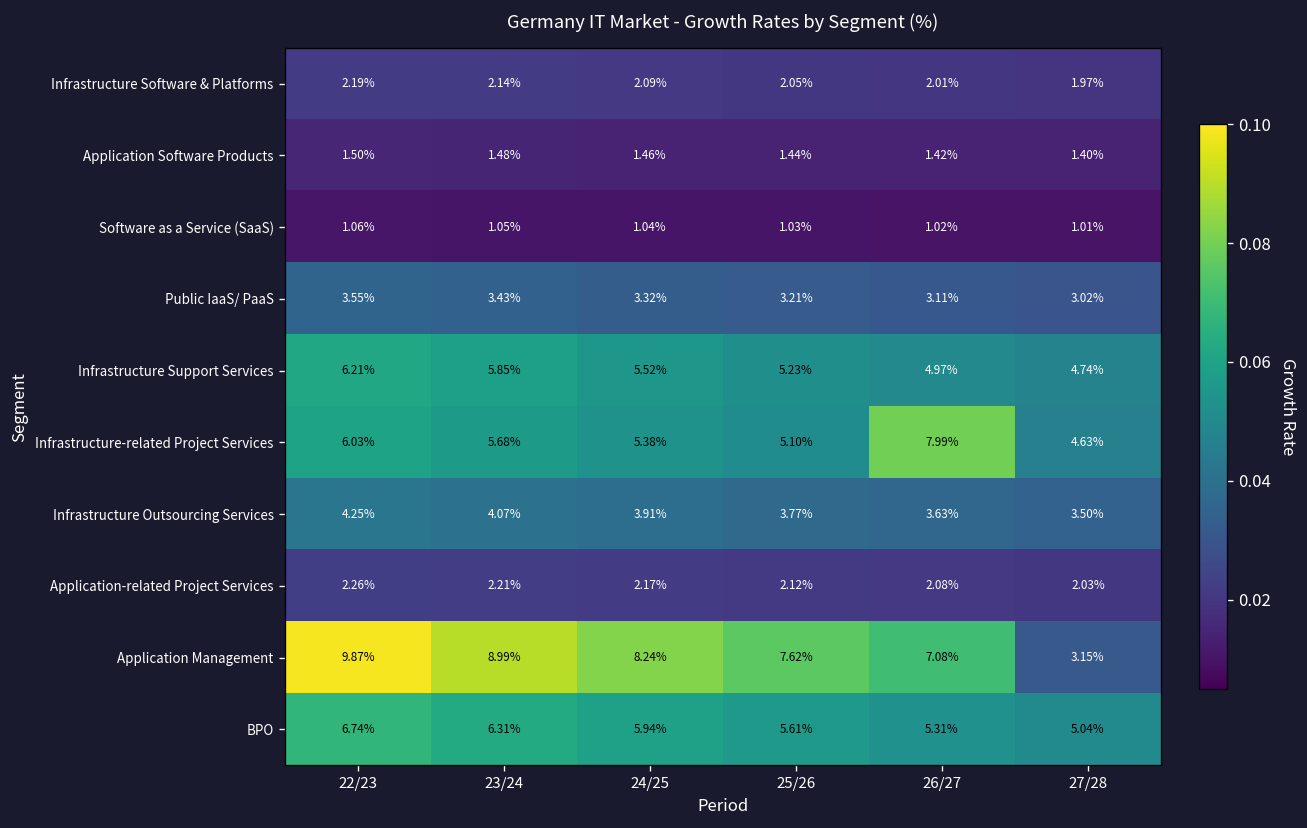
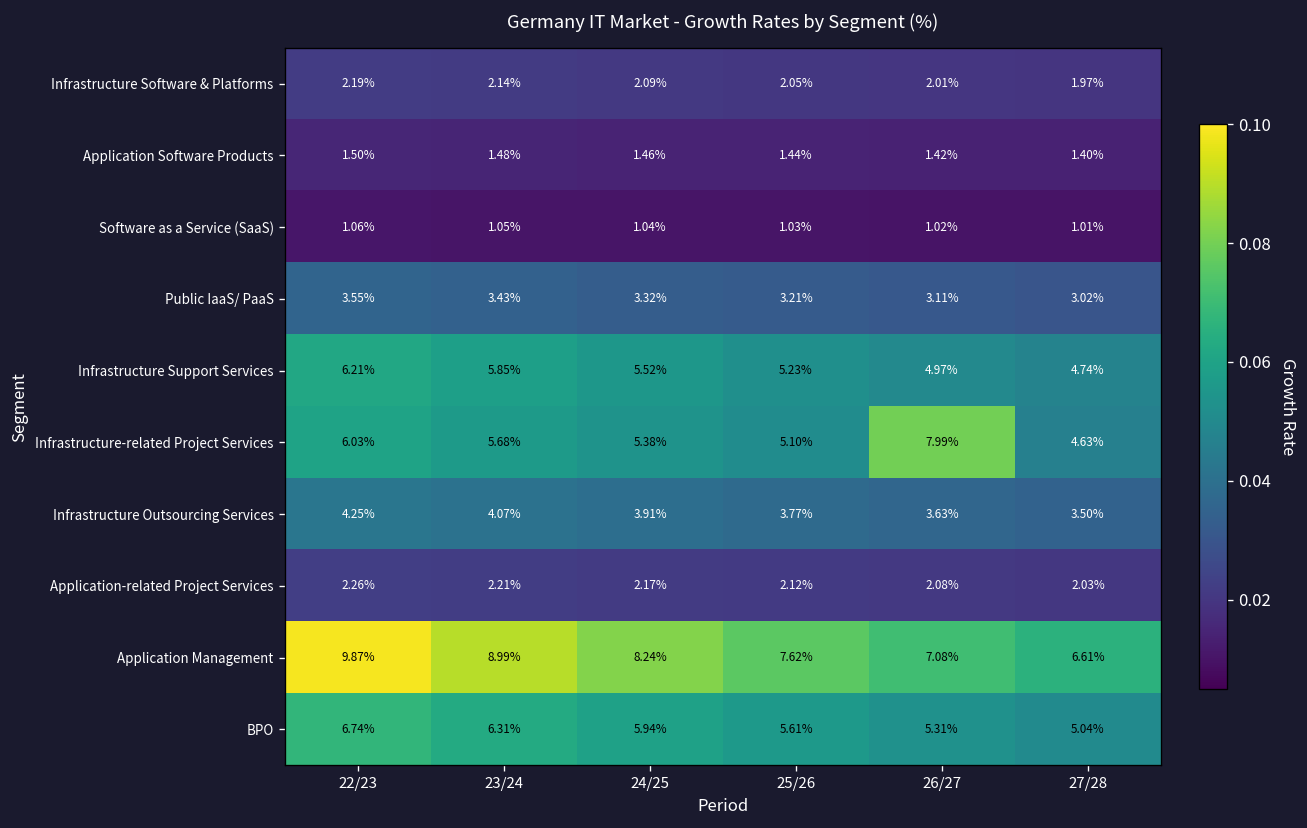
  {
    "Infrastructure Software & Platforms": {
      "22/23": "2.19%",
      "23/24": "2.14%",
      "24/25": "2.09%",
      "25/26": "2.05%",
      "26/27": "2.01%",
      "27/28": "1.97%"
    },
    "Application Software Products": {
      "22/23": "1.50%",
      "23/24": "1.48%",
      "24/25": "1.46%",
      "25/26": "1.44%",
      "26/27": "1.42%",
      "27/28": "1.40%"
    },
    "Software as a Service (SaaS)": {
      "22/23": "1.06%",
      "23/24": "1.05%",
      "24/25": "1.04%",
      "25/26": "1.03%",
      "26/27": "1.02%",
      "27/28": "1.01%"
    },
    "Public IaaS/ PaaS": {
      "22/23": "3.55%",
      "23/24": "3.43%",
      "24/25": "3.32%",
      "25/26": "3.21%",
      "26/27": "3.11%",
      "27/28": "3.02%"
    },
    "Infrastructure Support Services": {
      "22/23": "6.21%",
      "23/24": "5.85%",
      "24/25": "5.52%",
      "25/26": "5.23%",
      "26/27": "4.97%",
      "27/28": "4.74%"
    },
    "Infrastructure-related Project Services": {
      "22/23": "6.03%",
      "23/24": "5.68%",
      "24/25": "5.38%",
      "25/26": "5.10%",
      "26/27": "7.99%",
      "27/28": "4.63%"
    },
    "Infrastructure Outsourcing Services": {
      "22/23": "4.25%",
      "23/24": "4.07%",
      "24/25": "3.91%",
      "25/26": "3.77%",
      "26/27": "3.63%",
      "27/28": "3.50%"
    },
    "Application-related Project Services": {
      "22/23": "2.26%",
      "23/24": "2.21%",
      "24/25": "2.17%",
      "25/26": "2.12%",
      "26/27": "2.08%",
      "27/28": "2.03%"
    },
    "Application Management": {
      "22/23": "9.87%",
      "23/24": "8.99%",
      "24/25": "8.24%",
      "25/26": "7.62%",
      "26/27": "7.08%",
-     "27/28": "3.15%"
+     "27/28": "6.61%"
    },
    "BPO": {
      "22/23": "6.74%",
      "23/24": "6.31%",
      "24/25": "5.94%",
      "25/26": "5.61%",
      "26/27": "5.31%",
      "27/28": "5.04%"
    }
  }
